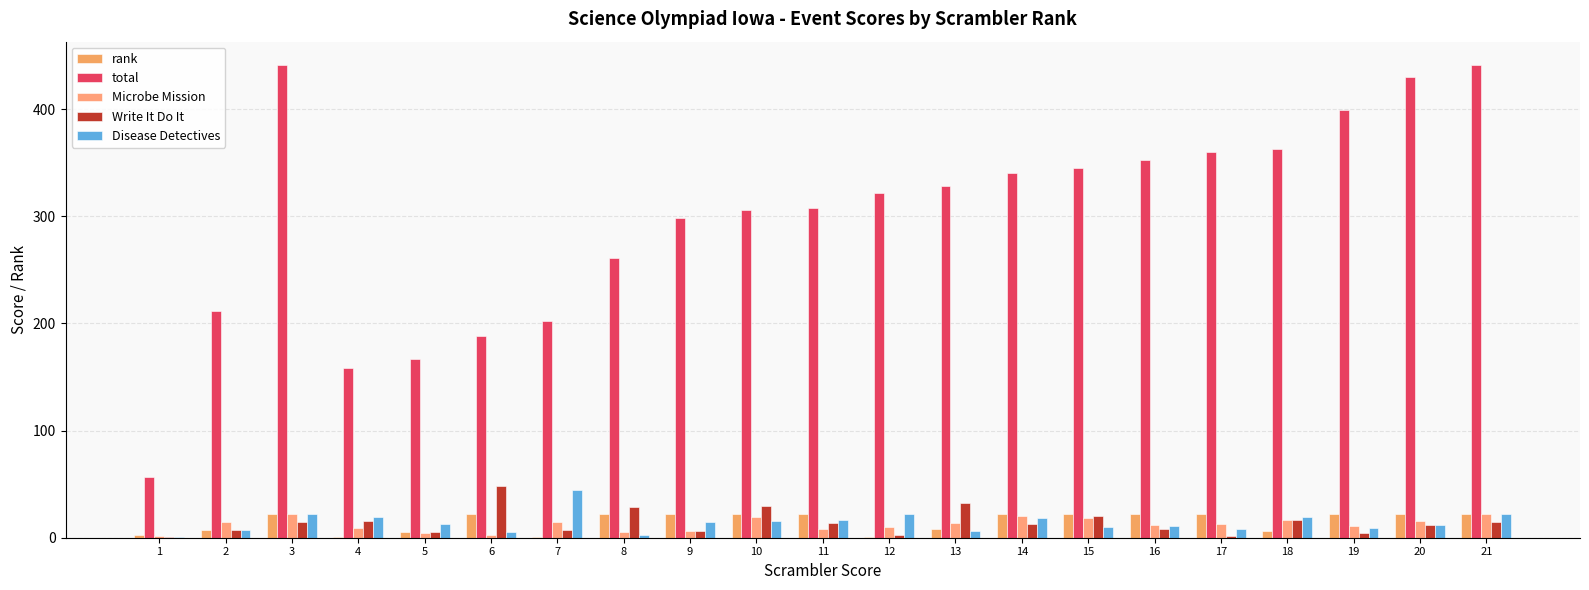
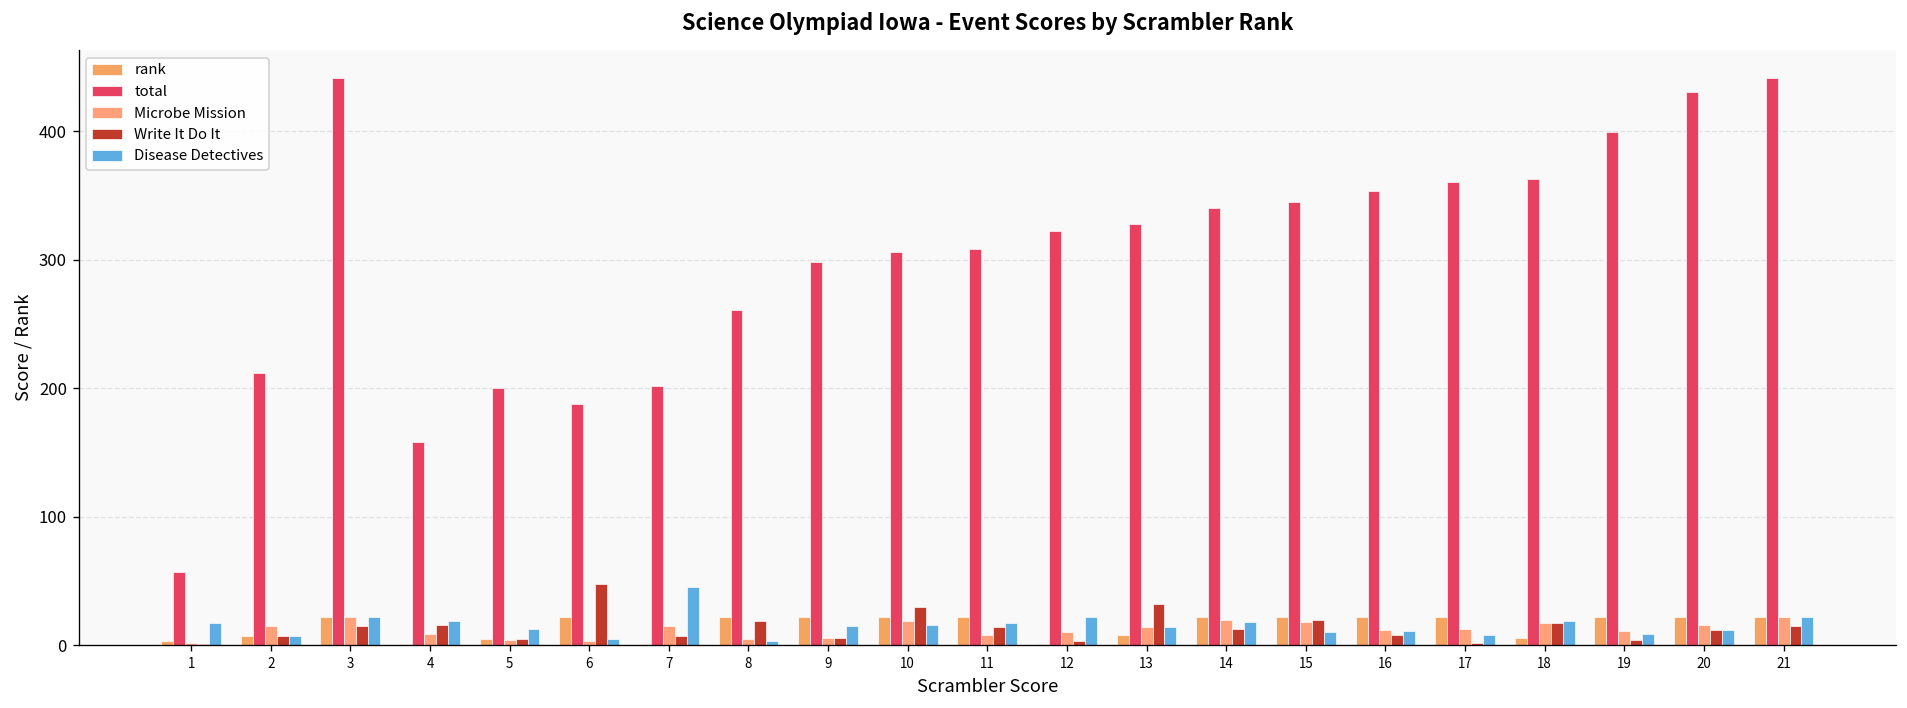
  {
    "total": {
      "1": 57,
      "2": 212,
      "3": 441,
      "4": 158,
-     "5": 167,
+     "5": 200,
      "6": 188,
      "7": 202,
      "8": 261,
      "9": 298,
      "10": 306,
      "11": 308,
      "12": 322,
      "13": 328,
      "14": 340,
      "15": 345,
      "16": 353,
      "17": 360,
      "18": 363,
      "19": 399,
      "20": 430,
      "21": 441
    },
    "Write It Do It": {
      "2": 7,
      "3": 15,
      "4": 16,
      "5": 5,
      "6": 48,
      "7": 7,
-     "8": 29,
+     "8": 19,
      "9": 6,
      "10": 30,
      "11": 14,
      "12": 3,
      "13": 32,
      "14": 13,
      "15": 20,
      "16": 8,
      "18": 17,
      "19": 4,
      "20": 12,
      "21": 15
    },
    "Disease Detectives": {
-     "1": 1,
+     "1": 17,
      "2": 7,
      "3": 22,
      "4": 19,
      "5": 13,
      "6": 5,
      "7": 45,
      "8": 3,
      "9": 15,
      "10": 16,
      "11": 17,
      "12": 22,
-     "13": 6,
+     "13": 14,
      "14": 18,
      "15": 10,
      "16": 11,
      "17": 8,
      "18": 19,
      "19": 9,
      "20": 12,
      "21": 22
    }
  }
